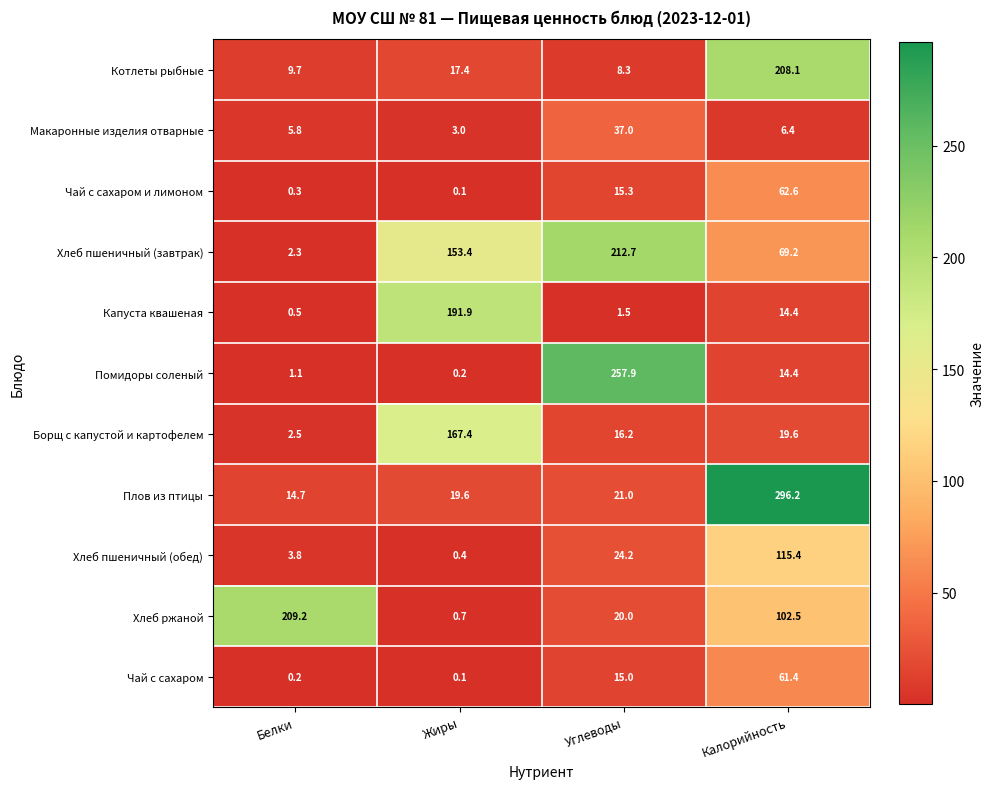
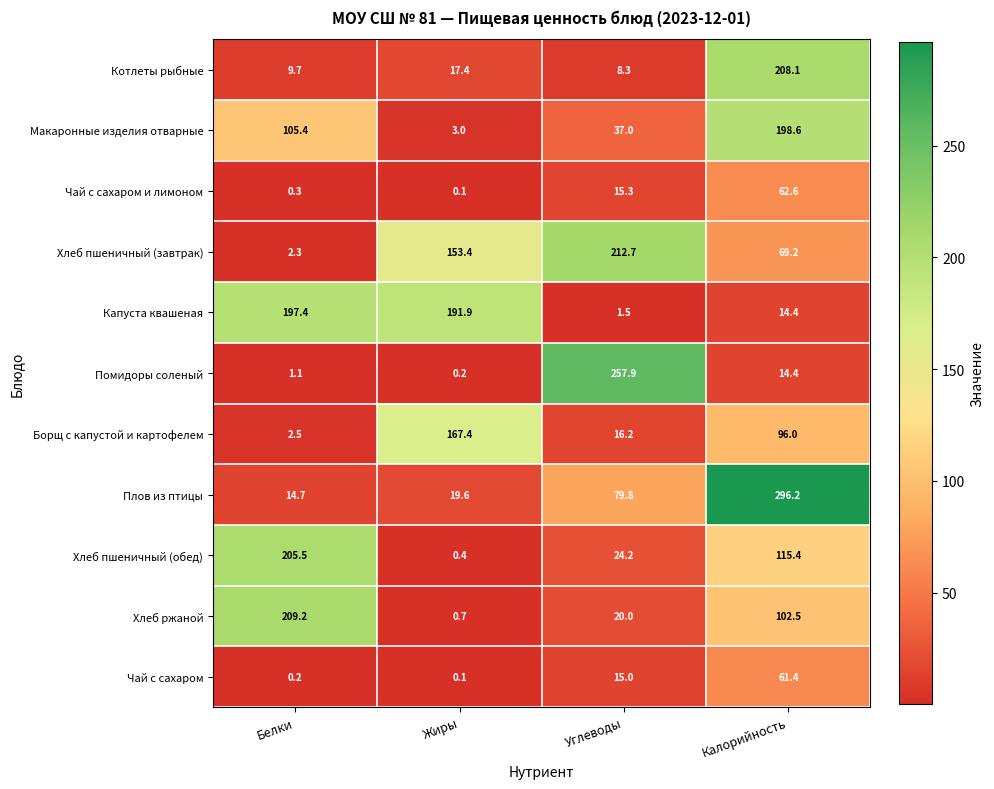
  {
    "Котлеты рыбные": {
      "Белки": 9.7,
      "Жиры": 17.4,
      "Углеводы": 8.3,
      "Калорийность": 208.1
    },
    "Макаронные изделия отварные": {
-     "Белки": 5.8,
+     "Белки": 105.4,
      "Жиры": 3.0,
      "Углеводы": 37.0,
-     "Калорийность": 6.4
+     "Калорийность": 198.6
    },
    "Чай с сахаром и лимоном": {
      "Белки": 0.3,
      "Жиры": 0.1,
      "Углеводы": 15.3,
      "Калорийность": 62.6
    },
    "Хлеб пшеничный (завтрак)": {
      "Белки": 2.3,
      "Жиры": 153.4,
      "Углеводы": 212.7,
      "Калорийность": 69.2
    },
    "Капуста квашеная": {
-     "Белки": 0.5,
+     "Белки": 197.4,
      "Жиры": 191.9,
      "Углеводы": 1.5,
      "Калорийность": 14.4
    },
    "Помидоры соленый": {
      "Белки": 1.1,
      "Жиры": 0.2,
      "Углеводы": 257.9,
      "Калорийность": 14.4
    },
    "Борщ с капустой и картофелем": {
      "Белки": 2.5,
      "Жиры": 167.4,
      "Углеводы": 16.2,
-     "Калорийность": 19.6
+     "Калорийность": 96.0
    },
    "Плов из птицы": {
      "Белки": 14.7,
      "Жиры": 19.6,
-     "Углеводы": 21.0,
+     "Углеводы": 79.8,
      "Калорийность": 296.2
    },
    "Хлеб пшеничный (обед)": {
-     "Белки": 3.8,
+     "Белки": 205.5,
      "Жиры": 0.4,
      "Углеводы": 24.2,
      "Калорийность": 115.4
    },
    "Хлеб ржаной": {
      "Белки": 209.2,
      "Жиры": 0.7,
      "Углеводы": 20.0,
      "Калорийность": 102.5
    },
    "Чай с сахаром": {
      "Белки": 0.2,
      "Жиры": 0.1,
      "Углеводы": 15.0,
      "Калорийность": 61.4
    }
  }
